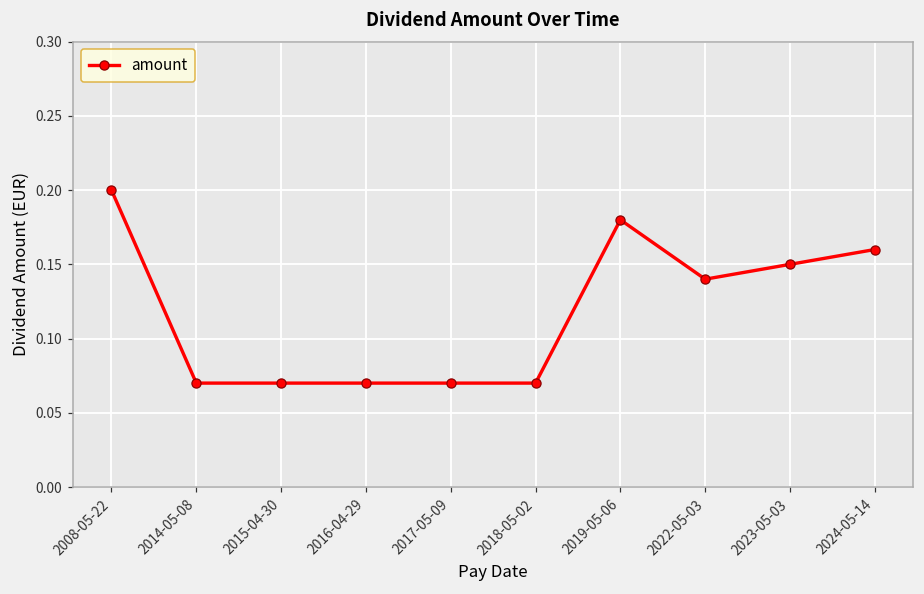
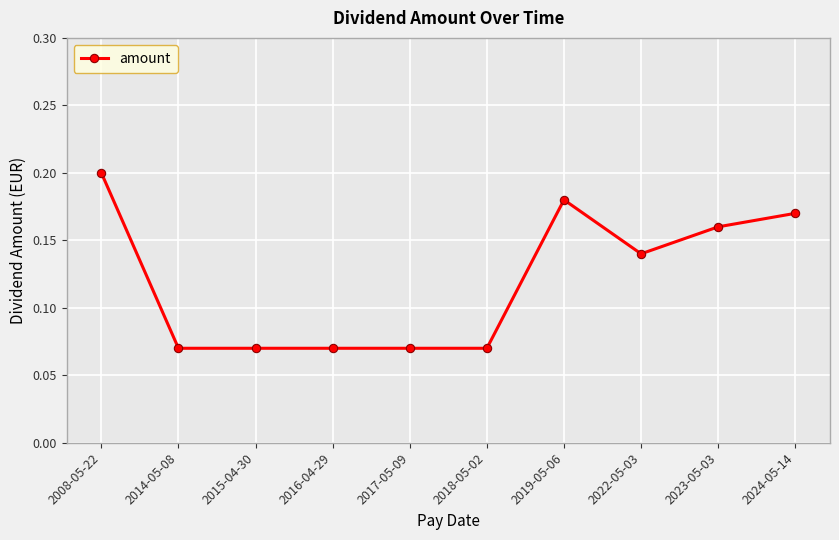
  {
    "2008-05-22": 0.20,
    "2014-05-08": 0.07,
    "2015-04-30": 0.07,
    "2016-04-29": 0.07,
    "2017-05-09": 0.07,
    "2018-05-02": 0.07,
    "2019-05-06": 0.18,
    "2022-05-03": 0.14,
-   "2023-05-03": 0.15,
-   "2024-05-14": 0.16
+   "2023-05-03": 0.16,
+   "2024-05-14": 0.17
  }
